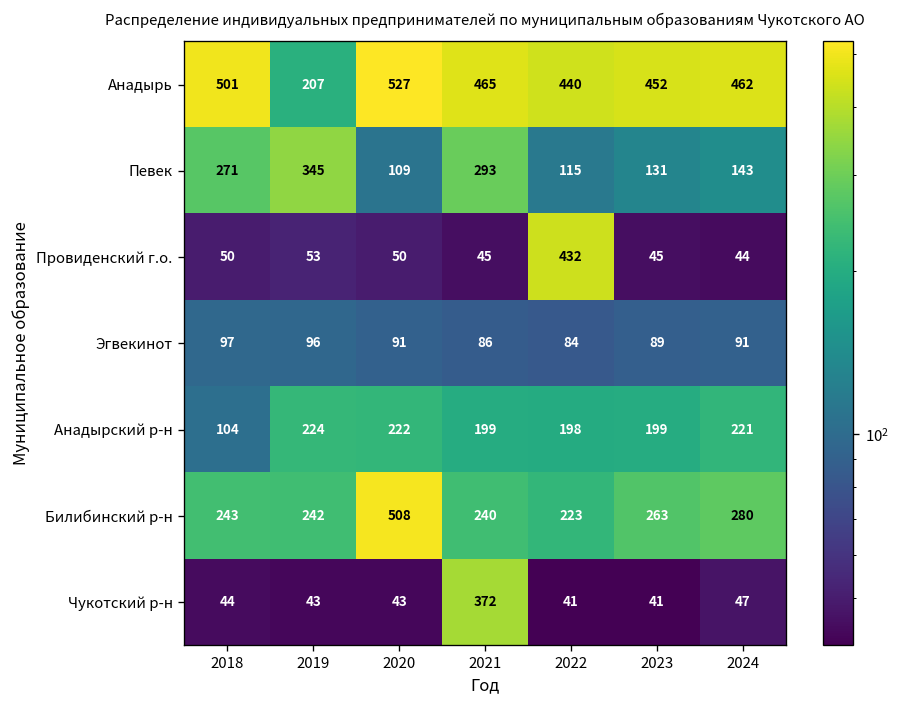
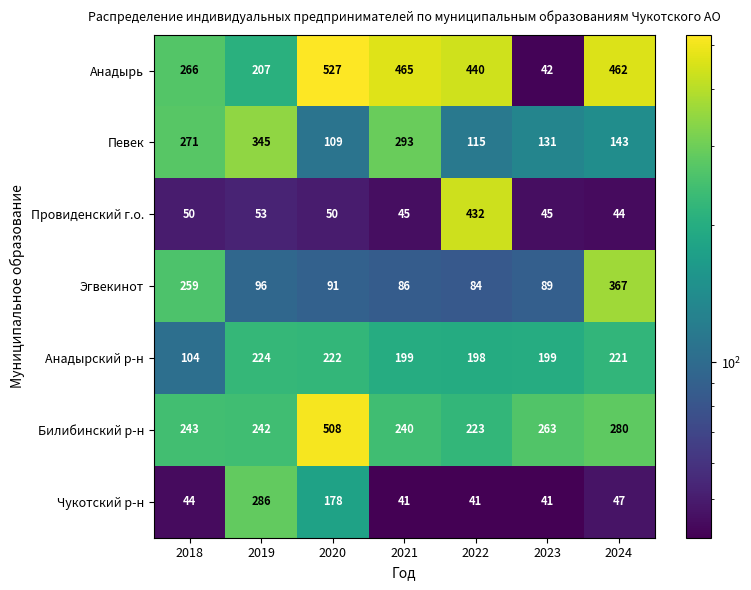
  {
    "Анадырь": {
-     "2018": 501,
+     "2018": 266,
      "2019": 207,
      "2020": 527,
      "2021": 465,
      "2022": 440,
-     "2023": 452,
+     "2023": 42,
      "2024": 462
    },
    "Певек": {
      "2018": 271,
      "2019": 345,
      "2020": 109,
      "2021": 293,
      "2022": 115,
      "2023": 131,
      "2024": 143
    },
    "Провиденский г.о.": {
      "2018": 50,
      "2019": 53,
      "2020": 50,
      "2021": 45,
      "2022": 432,
      "2023": 45,
      "2024": 44
    },
    "Эгвекинот": {
-     "2018": 97,
+     "2018": 259,
      "2019": 96,
      "2020": 91,
      "2021": 86,
      "2022": 84,
      "2023": 89,
-     "2024": 91
+     "2024": 367
    },
    "Анадырский р-н": {
      "2018": 104,
      "2019": 224,
      "2020": 222,
      "2021": 199,
      "2022": 198,
      "2023": 199,
      "2024": 221
    },
    "Билибинский р-н": {
      "2018": 243,
      "2019": 242,
      "2020": 508,
      "2021": 240,
      "2022": 223,
      "2023": 263,
      "2024": 280
    },
    "Чукотский р-н": {
      "2018": 44,
-     "2019": 43,
-     "2020": 43,
-     "2021": 372,
+     "2019": 286,
+     "2020": 178,
+     "2021": 41,
      "2022": 41,
      "2023": 41,
      "2024": 47
    }
  }
